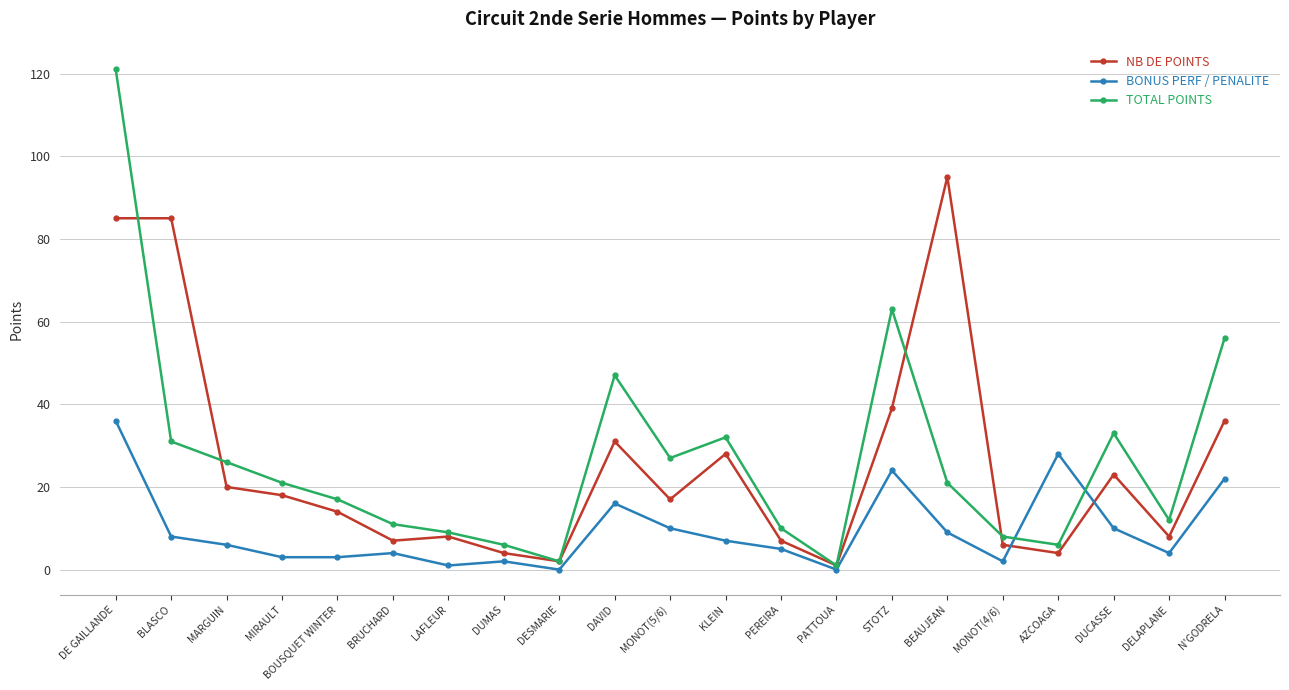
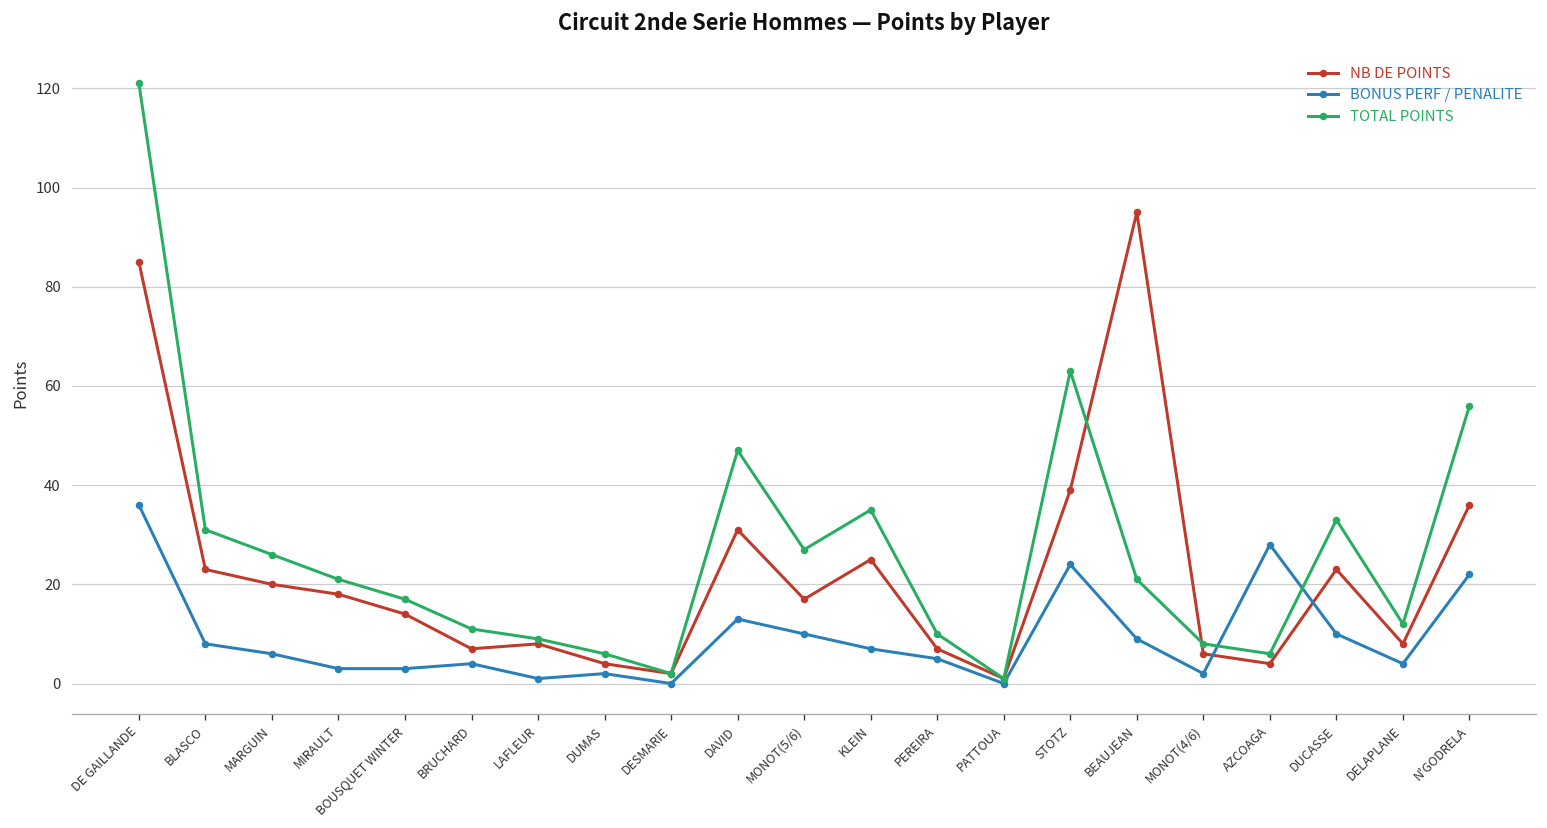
  {
    "NB DE POINTS": {
      "DE GAILLANDE": 85,
-     "BLASCO": 85,
+     "BLASCO": 23,
      "MARGUIN": 20,
      "MIRAULT": 18,
      "BOUSQUET WINTER": 14,
      "BRUCHARD": 7,
      "LAFLEUR": 8,
      "DUMAS": 4,
      "DAVID": 31,
      "MONOT(5/6)": 17,
-     "KLEIN": 28,
+     "KLEIN": 25,
      "PEREIRA": 7,
      "STOTZ": 39,
      "BEAUJEAN": 95,
      "MONOT(4/6)": 6,
      "AZCOAGA": 4,
      "DUCASSE": 23,
      "DELAPLANE": 8,
      "N'GODRELA": 36
    },
    "BONUS PERF / PENALITE": {
      "DE GAILLANDE": 36,
      "BLASCO": 8,
      "MARGUIN": 6,
      "MIRAULT": 3,
      "BOUSQUET WINTER": 3,
      "BRUCHARD": 4,
      "LAFLEUR": 1,
      "DUMAS": 2,
      "DESMARIE": 0,
-     "DAVID": 16,
+     "DAVID": 13,
      "MONOT(5/6)": 10,
      "KLEIN": 7,
      "PEREIRA": 5,
      "PATTOUA": 0,
      "STOTZ": 24,
      "BEAUJEAN": 9,
      "MONOT(4/6)": 2,
      "AZCOAGA": 28,
      "DUCASSE": 10,
      "DELAPLANE": 4,
      "N'GODRELA": 22
    },
    "TOTAL POINTS": {
      "DE GAILLANDE": 121,
      "BLASCO": 31,
      "MARGUIN": 26,
      "MIRAULT": 21,
      "BOUSQUET WINTER": 17,
      "BRUCHARD": 11,
      "LAFLEUR": 9,
      "DUMAS": 6,
      "DAVID": 47,
      "MONOT(5/6)": 27,
-     "KLEIN": 32,
+     "KLEIN": 35,
      "PEREIRA": 10,
      "STOTZ": 63,
      "BEAUJEAN": 21,
      "MONOT(4/6)": 8,
      "AZCOAGA": 6,
      "DUCASSE": 33,
      "DELAPLANE": 12,
      "N'GODRELA": 56
    }
  }
